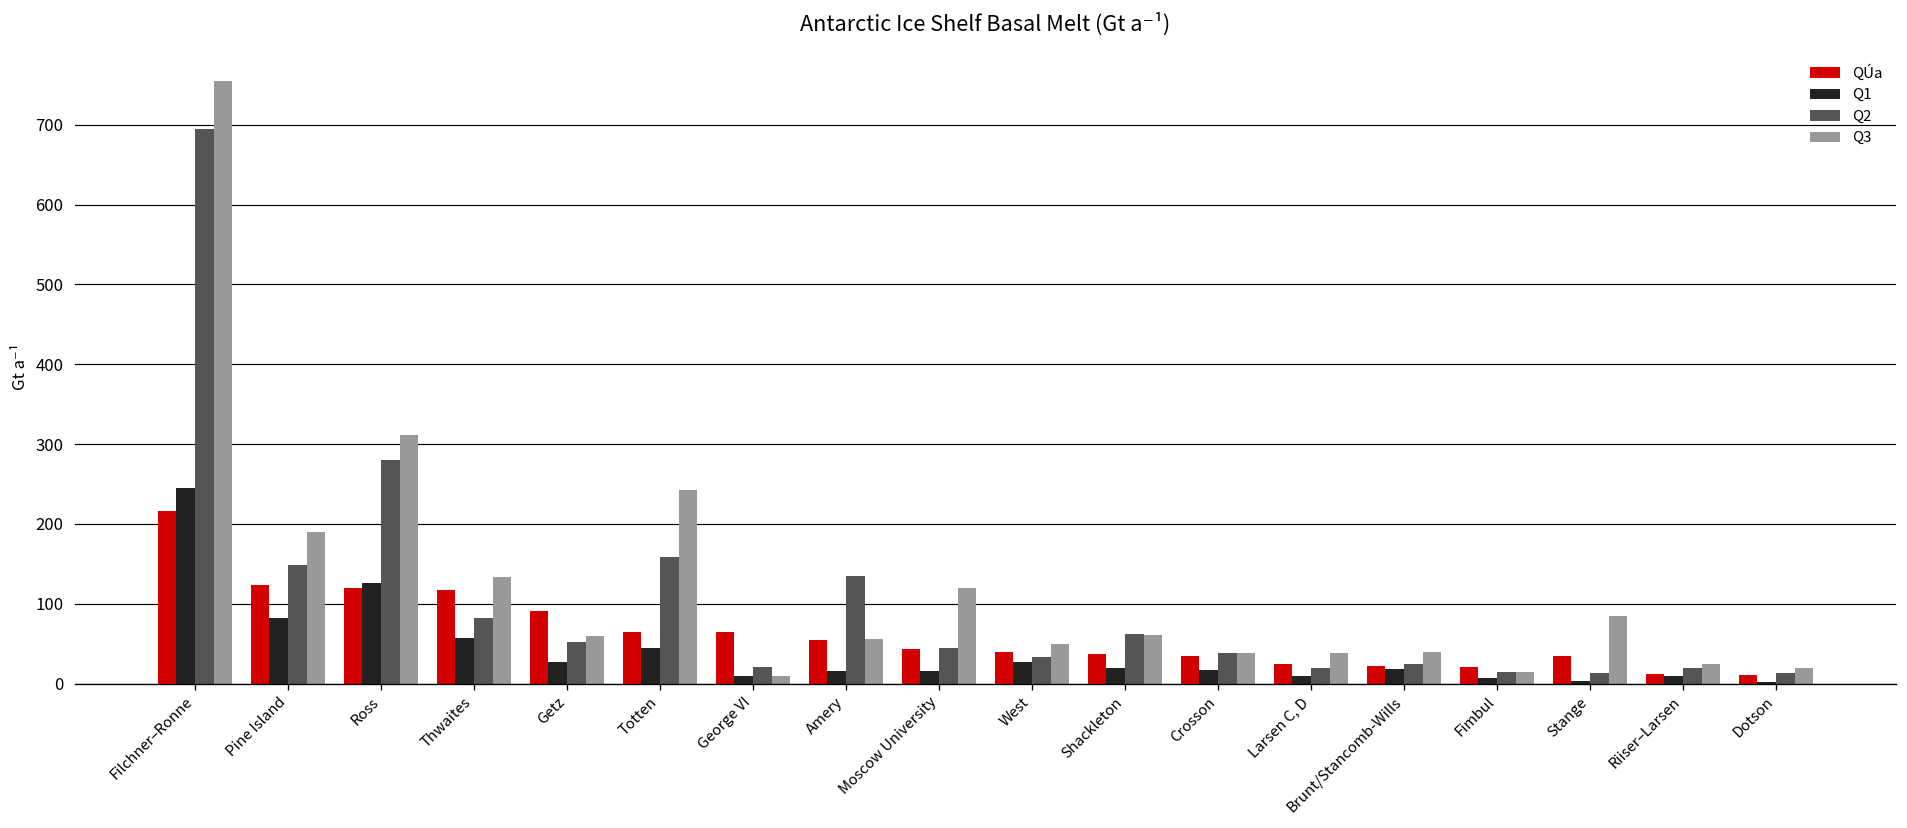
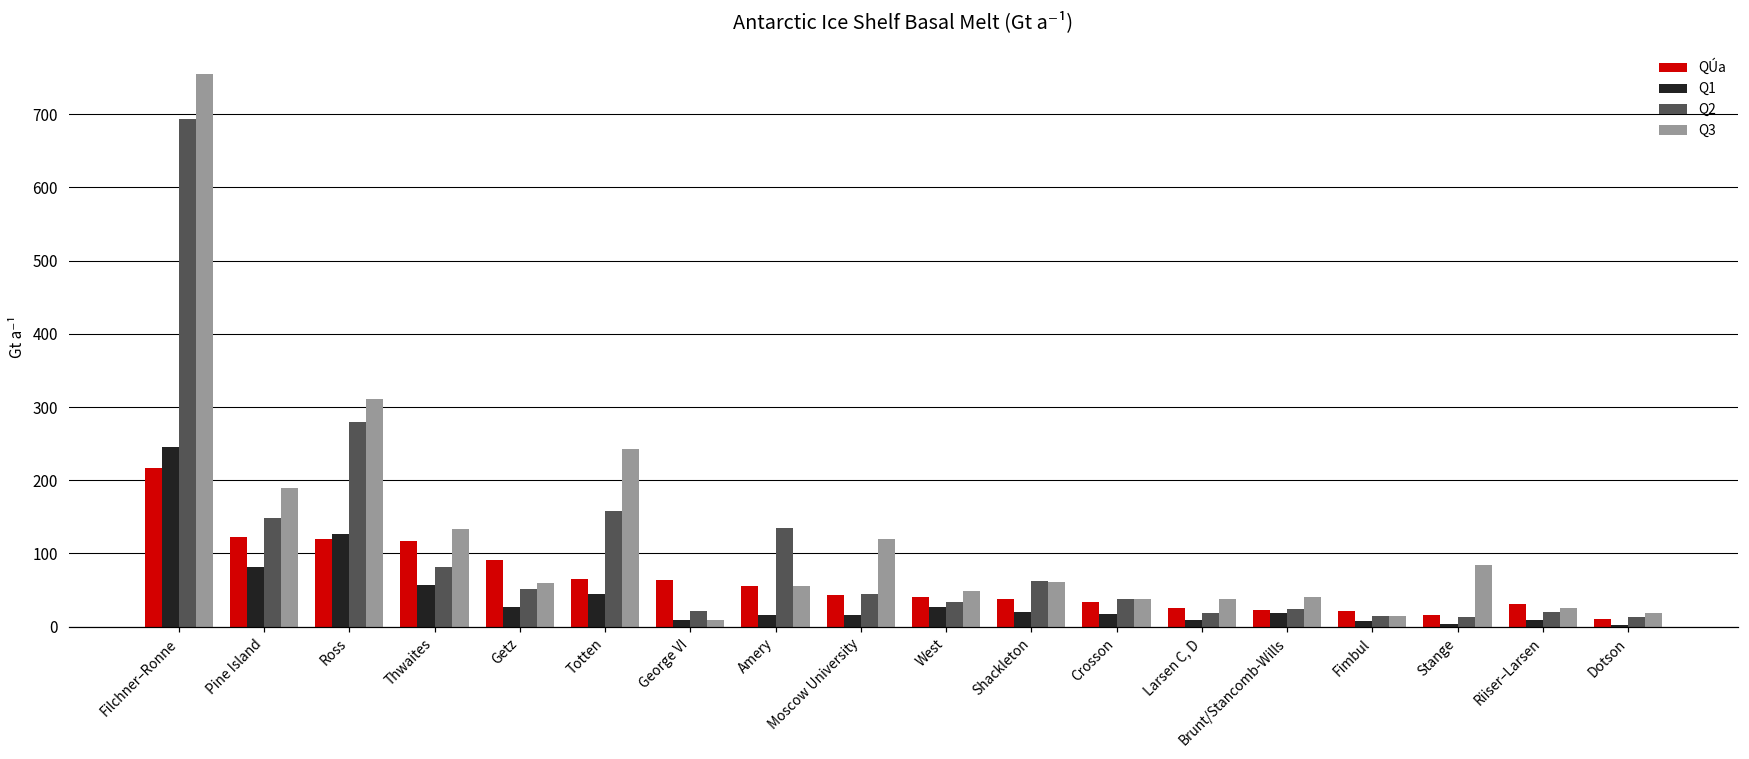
  {
    "QÚa": {
      "Filchner–Ronne": 220,
      "Pine Island": 120,
      "Ross": 120,
      "Thwaites": 120,
      "Getz": 90,
      "Totten": 70,
      "George VI": 60,
      "Amery": 60,
      "Moscow University": 40,
      "West": 40,
      "Shackleton": 40,
      "Crosson": 30,
      "Larsen C, D": 30,
      "Brunt/Stancomb-Wills": 20,
      "Fimbul": 20,
-     "Stange": 40,
-     "Riiser–Larsen": 10,
+     "Stange": 20,
+     "Riiser–Larsen": 30,
      "Dotson": 10
    },
    "Q1": {
      "Filchner–Ronne": 250,
      "Pine Island": 80,
      "Ross": 130,
      "Thwaites": 60,
      "Getz": 30,
      "Totten": 40,
      "George VI": 10,
      "Amery": 20,
      "Moscow University": 20,
      "West": 30,
      "Shackleton": 20,
      "Crosson": 20,
      "Larsen C, D": 10,
      "Brunt/Stancomb-Wills": 20,
      "Fimbul": 10,
      "Riiser–Larsen": 10
    },
    "Q2": {
      "Filchner–Ronne": 690,
      "Pine Island": 150,
      "Ross": 280,
      "Thwaites": 80,
      "Getz": 50,
      "Totten": 160,
      "George VI": 20,
      "Amery": 140,
      "Moscow University": 40,
      "West": 30,
      "Shackleton": 60,
      "Crosson": 40,
      "Larsen C, D": 20,
      "Brunt/Stancomb-Wills": 20,
      "Fimbul": 20,
      "Stange": 10,
      "Riiser–Larsen": 20,
      "Dotson": 10
    },
    "Q3": {
      "Filchner–Ronne": 760,
      "Pine Island": 190,
      "Ross": 310,
      "Thwaites": 130,
      "Getz": 60,
      "Totten": 240,
      "George VI": 10,
      "Amery": 60,
      "Moscow University": 120,
      "West": 50,
      "Shackleton": 60,
      "Crosson": 40,
      "Larsen C, D": 40,
      "Brunt/Stancomb-Wills": 40,
      "Fimbul": 20,
      "Stange": 80,
      "Riiser–Larsen": 30,
      "Dotson": 20
    }
  }
